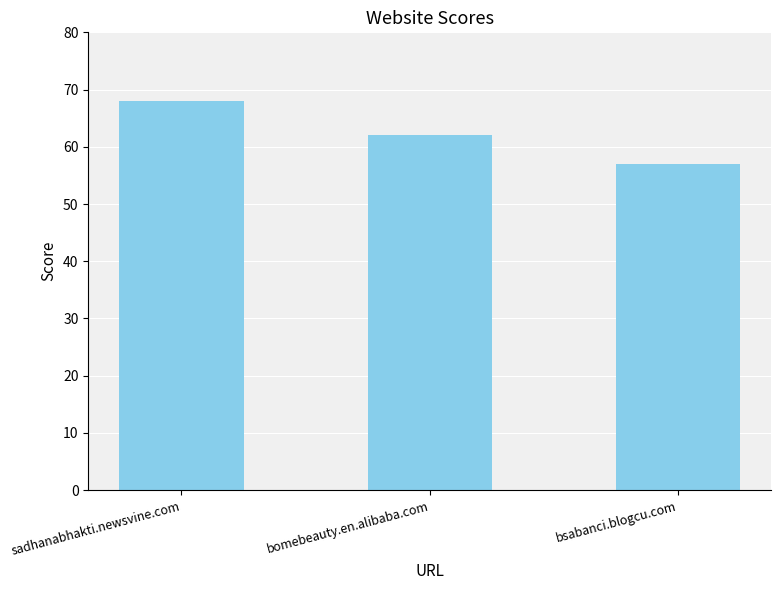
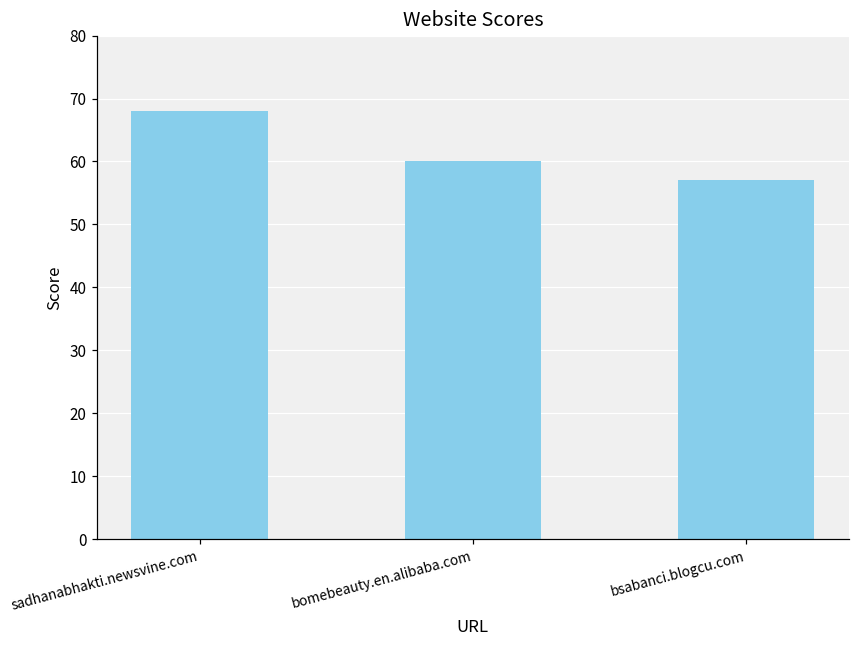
  {
    "sadhanabhakti.newsvine.com": 68,
-   "bomebeauty.en.alibaba.com": 62,
+   "bomebeauty.en.alibaba.com": 60,
    "bsabanci.blogcu.com": 57
  }
